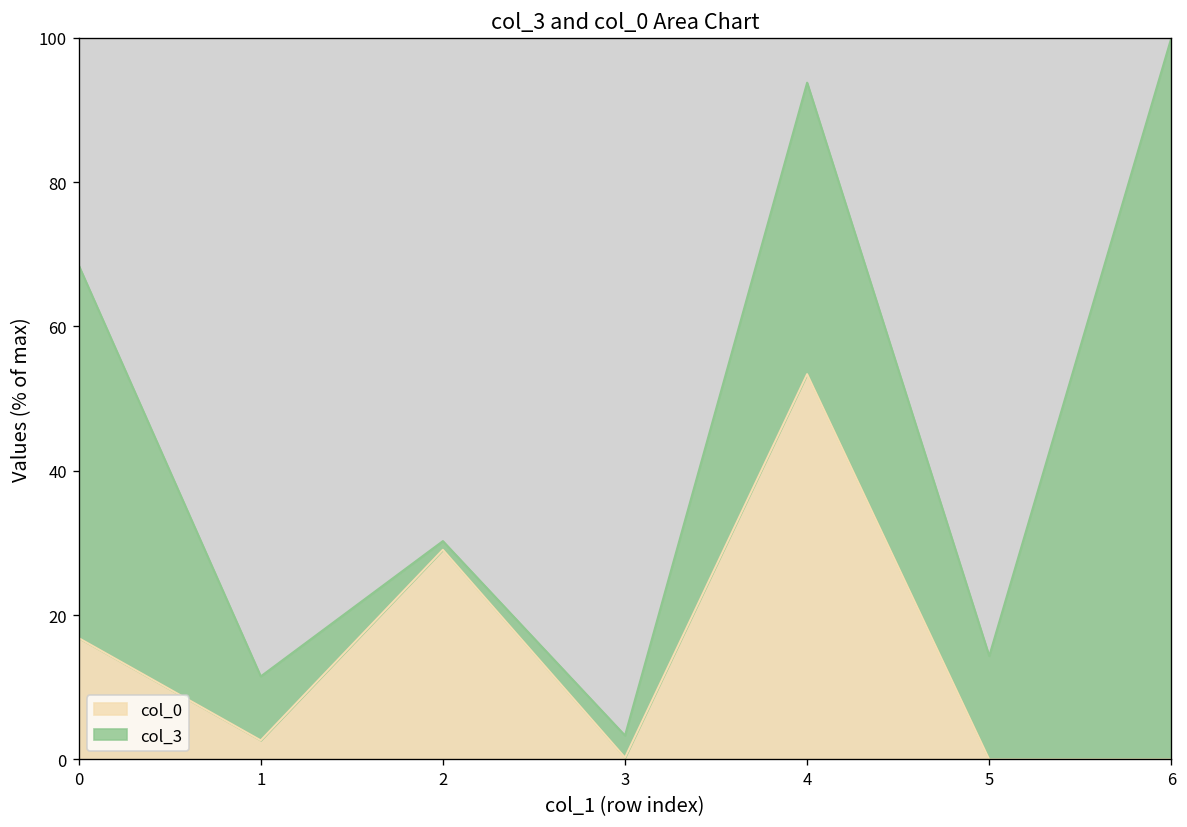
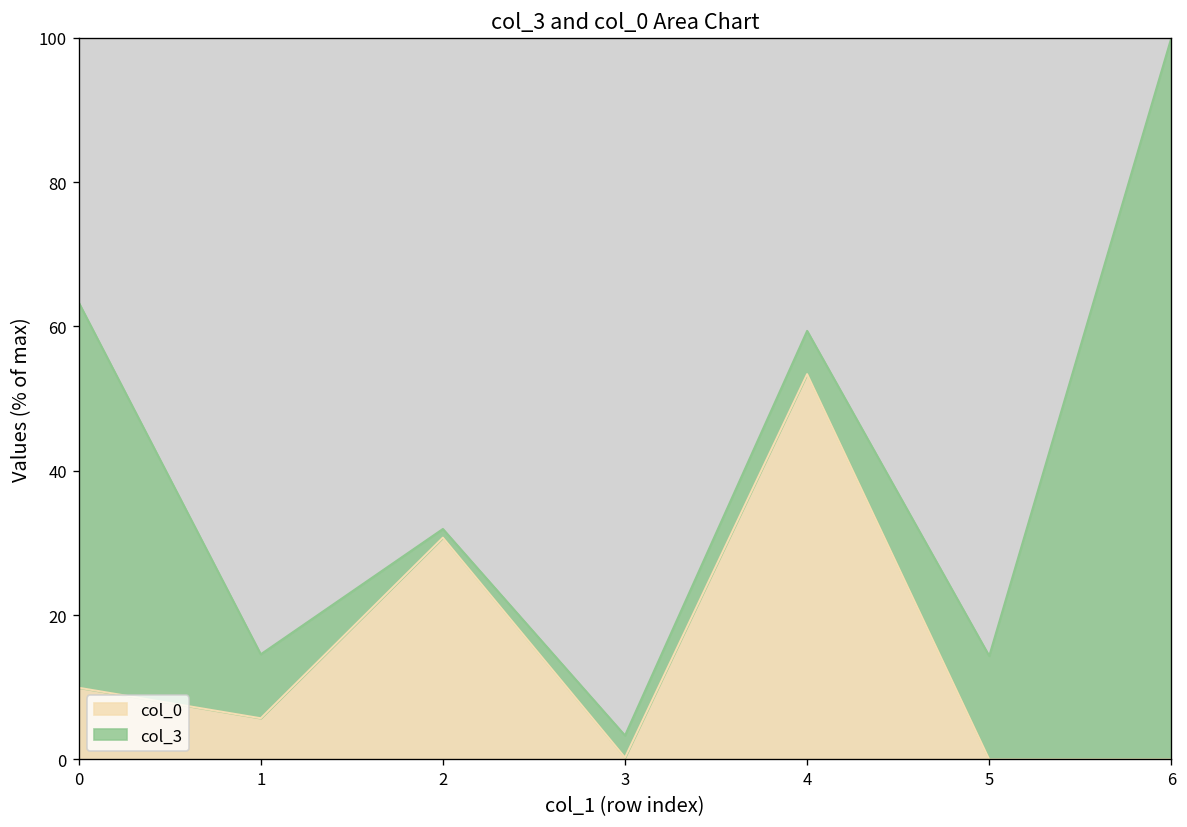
  {
    "col_0": {
-     "0": 17,
-     "1": 3,
-     "2": 29,
+     "0": 10,
+     "1": 6,
+     "2": 31,
      "3": 0,
      "4": 53,
      "5": 0,
      "6": 0
    },
    "col_3": {
-     "0": 52,
+     "0": 53,
      "1": 9,
      "2": 1,
      "3": 3,
-     "4": 40,
+     "4": 6,
      "5": 14,
      "6": 100
    }
  }
